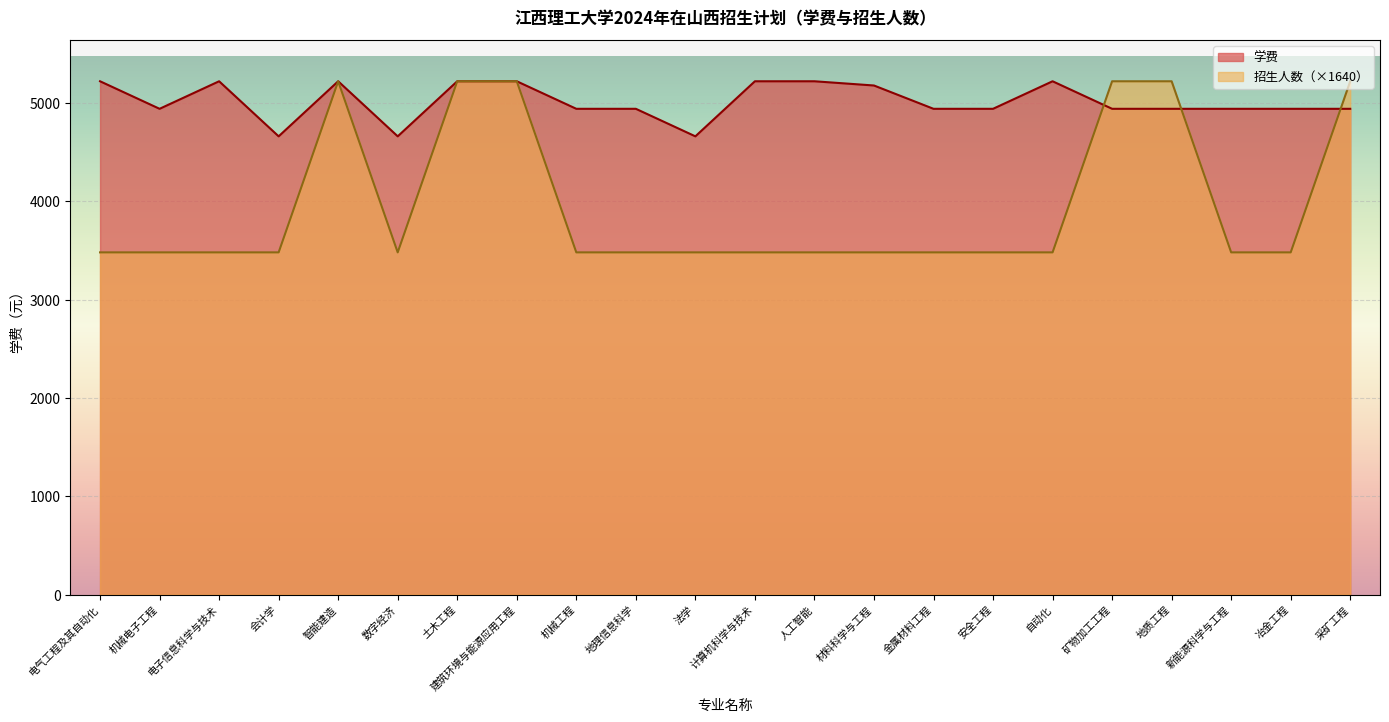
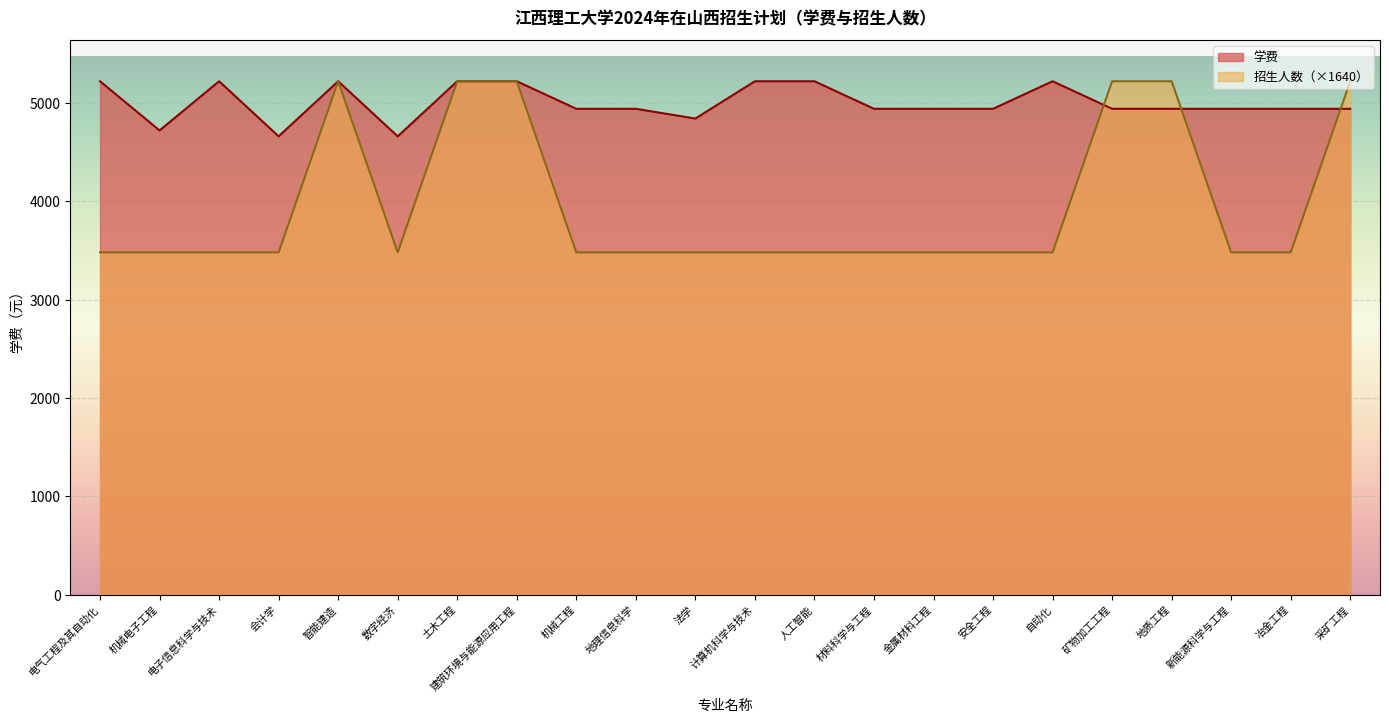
  {
    "学费": {
      "电气工程及其自动化": 5200,
-     "机械电子工程": 4900,
+     "机械电子工程": 4700,
      "电子信息科学与技术": 5200,
      "会计学": 4700,
      "数字经济": 4700,
      "机械工程": 4900,
      "地理信息科学": 4900,
-     "法学": 4700,
+     "法学": 4800,
      "计算机科学与技术": 5200,
      "人工智能": 5200,
-     "材料科学与工程": 5200,
+     "材料科学与工程": 4900,
      "金属材料工程": 4900,
      "安全工程": 4900,
      "自动化": 5200,
      "矿物加工工程": 4900,
      "地质工程": 4900,
      "新能源科学与工程": 4900,
      "冶金工程": 4900,
      "采矿工程": 4900
    },
    "招生人数（×1640）": {
      "电气工程及其自动化": 3500,
      "机械电子工程": 3500,
      "电子信息科学与技术": 3500,
      "会计学": 3500,
      "数字经济": 3500,
      "机械工程": 3500,
      "地理信息科学": 3500,
      "法学": 3500,
      "计算机科学与技术": 3500,
      "人工智能": 3500,
      "材料科学与工程": 3500,
      "金属材料工程": 3500,
      "安全工程": 3500,
      "自动化": 3500,
      "矿物加工工程": 5200,
      "地质工程": 5200,
      "新能源科学与工程": 3500,
      "冶金工程": 3500
    }
  }
